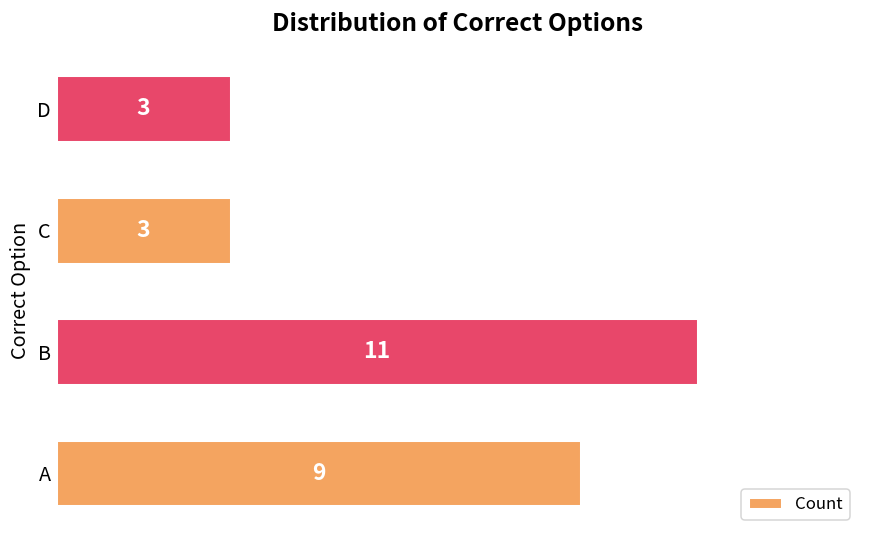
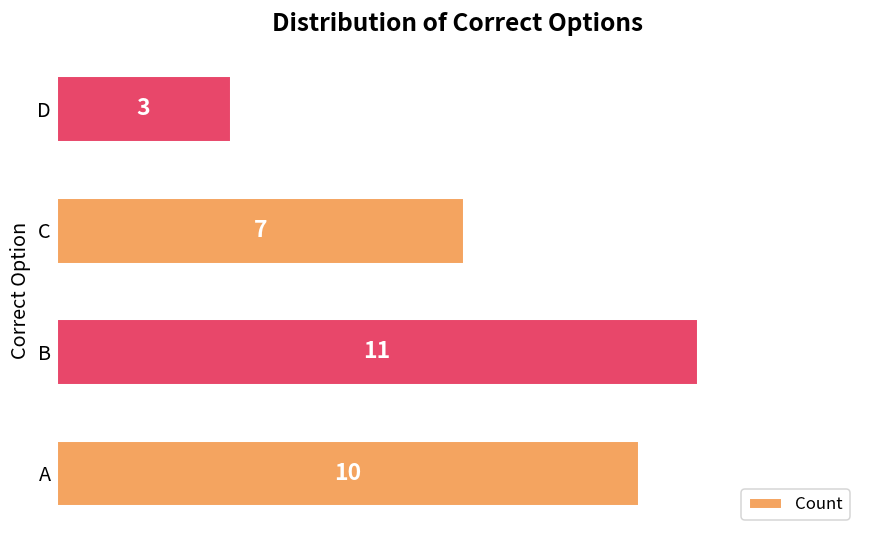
  {
    "D": 3,
-   "C": 3,
+   "C": 7,
    "B": 11,
-   "A": 9
+   "A": 10
  }
